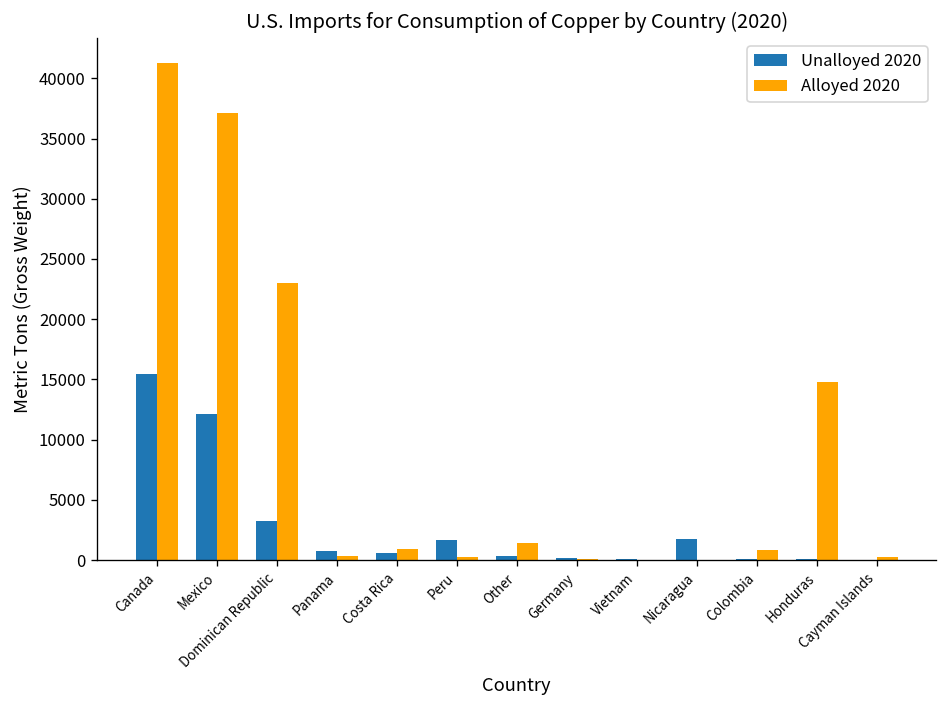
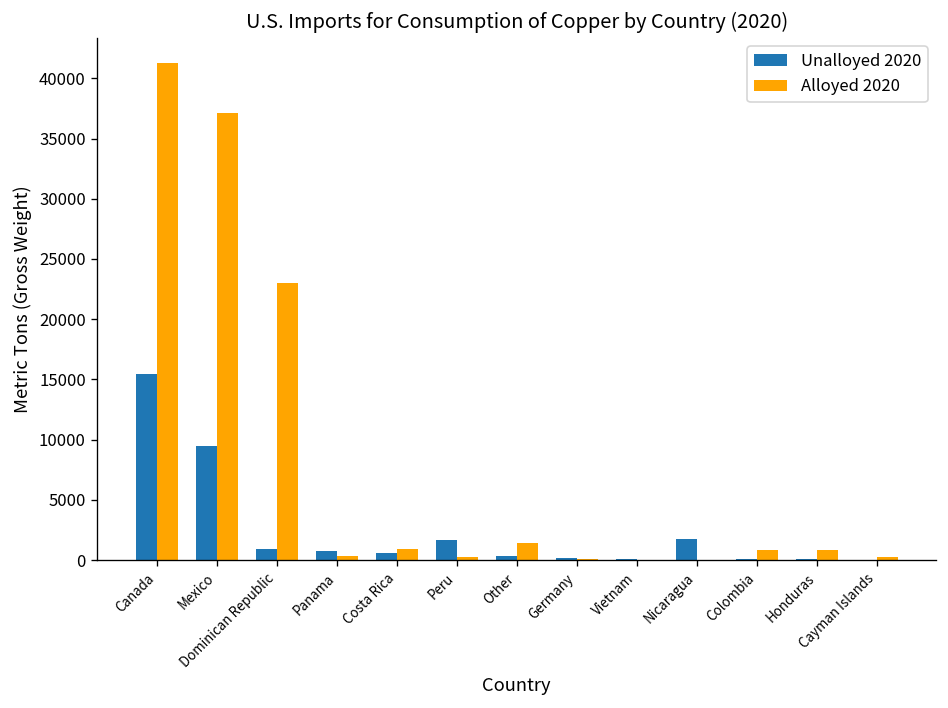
  {
    "Unalloyed 2020": {
      "Canada": 15400,
-     "Mexico": 12200,
-     "Dominican Republic": 3300,
+     "Mexico": 9500,
+     "Dominican Republic": 900,
      "Panama": 700,
      "Costa Rica": 600,
      "Peru": 1700,
      "Other": 400,
      "Nicaragua": 1700
    },
    "Alloyed 2020": {
      "Canada": 41300,
      "Mexico": 37100,
      "Dominican Republic": 23000,
      "Panama": 300,
      "Costa Rica": 900,
      "Peru": 300,
      "Other": 1400,
      "Nicaragua": 0,
      "Colombia": 800,
-     "Honduras": 14700,
+     "Honduras": 800,
      "Cayman Islands": 300
    }
  }
